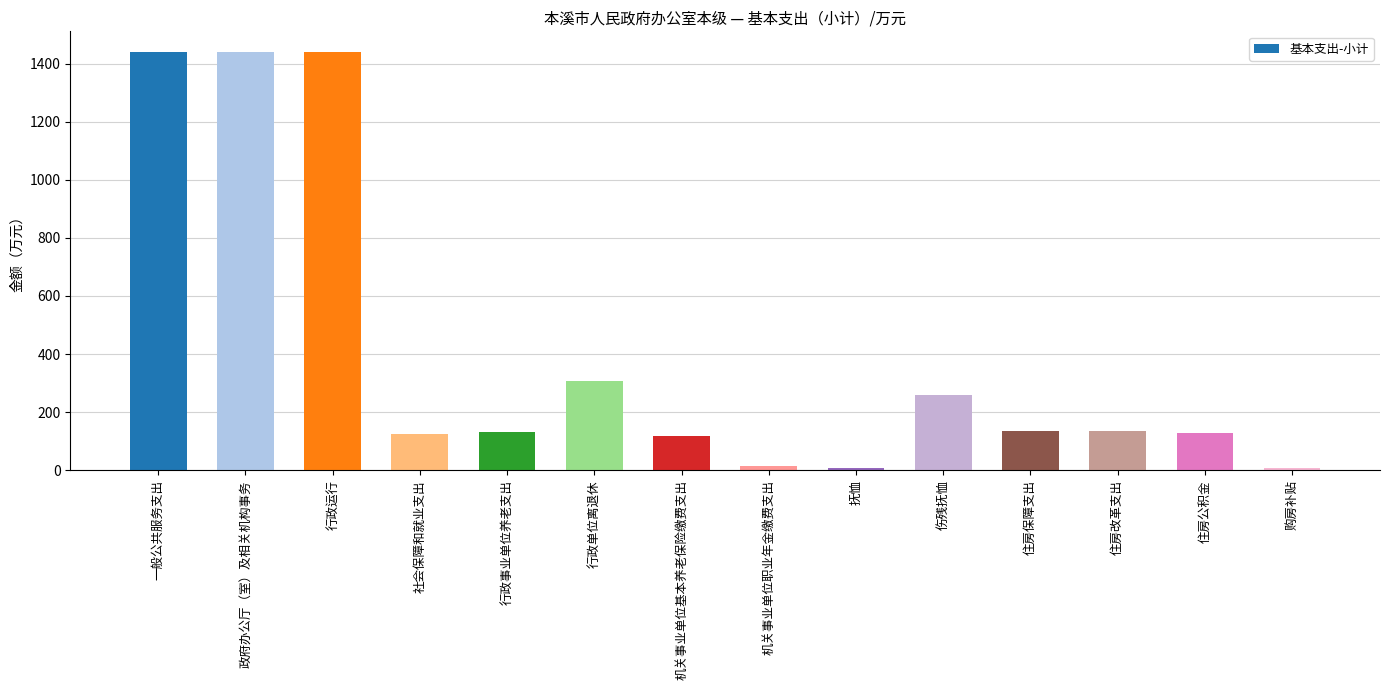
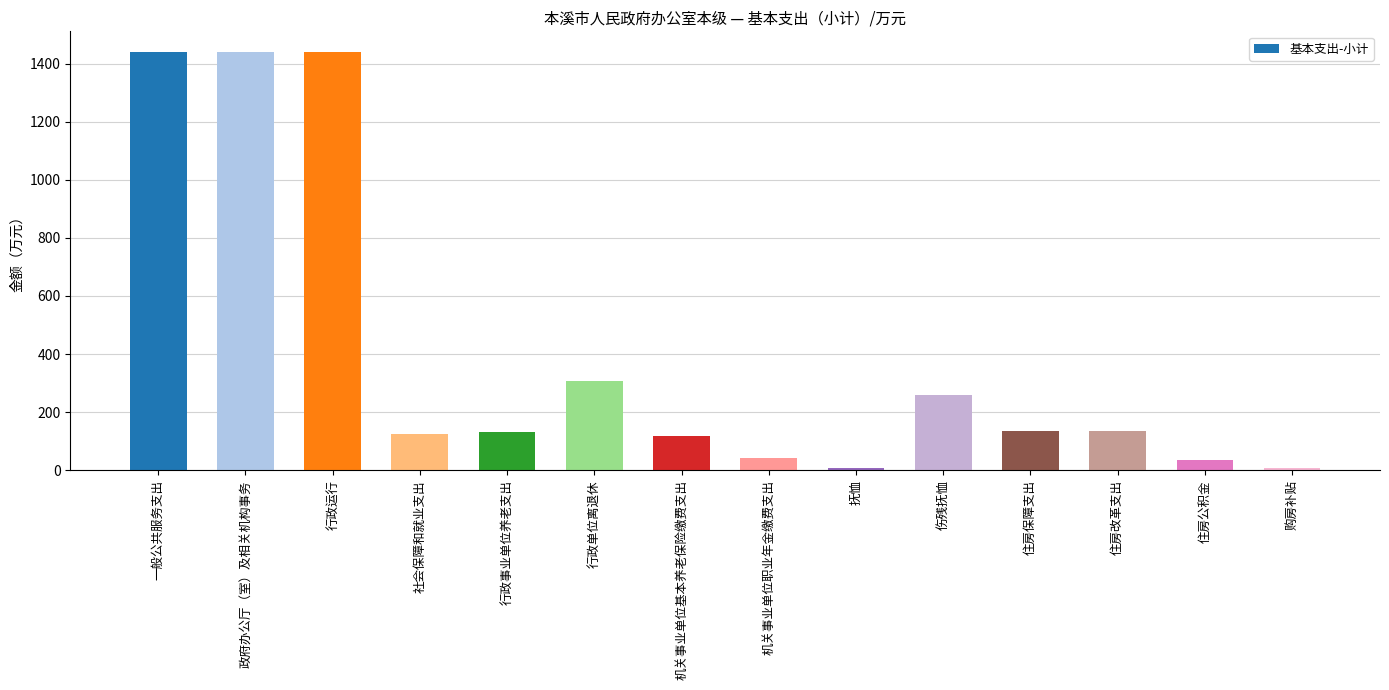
  {
    "一般公共服务支出": 1440,
    "政府办公厅（室）及相关机构事务": 1440,
    "行政运行": 1440,
    "社会保障和就业支出": 120,
    "行政事业单位养老支出": 130,
    "行政单位离退休": 310,
    "机关事业单位基本养老保险缴费支出": 120,
-   "机关事业单位职业年金缴费支出": 10,
+   "机关事业单位职业年金缴费支出": 40,
    "伤残抚恤": 260,
    "住房保障支出": 130,
    "住房改革支出": 130,
-   "住房公积金": 130
+   "住房公积金": 40
  }
